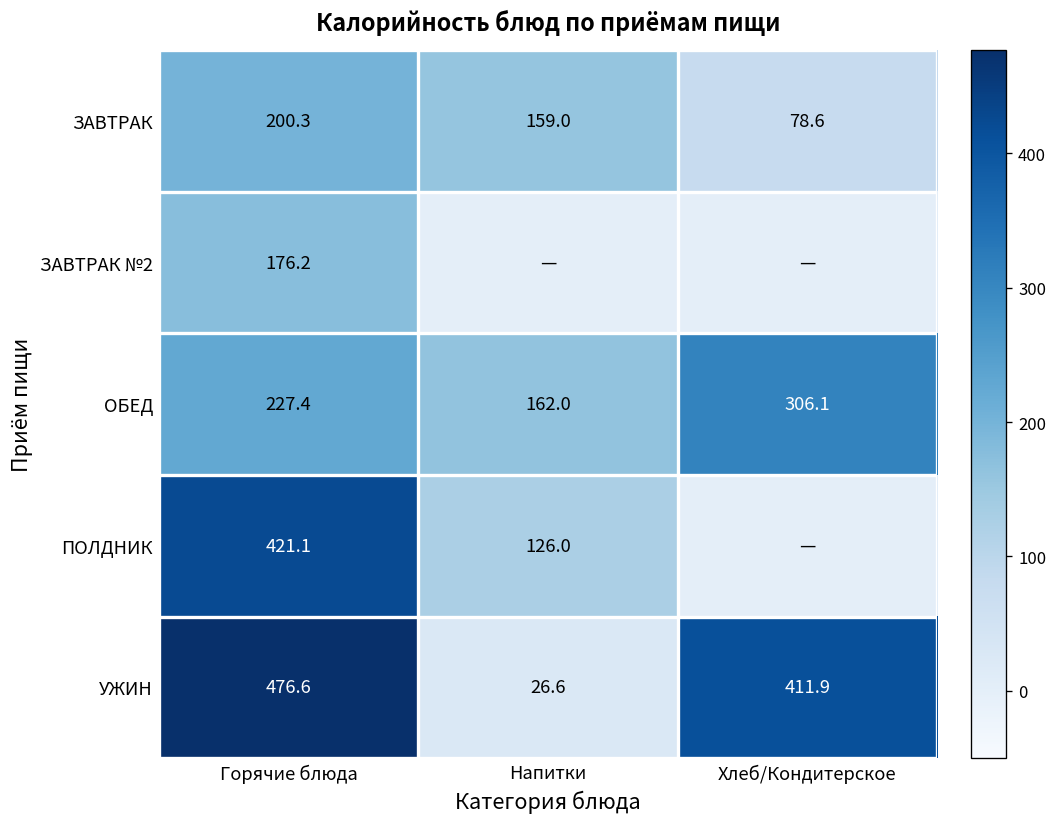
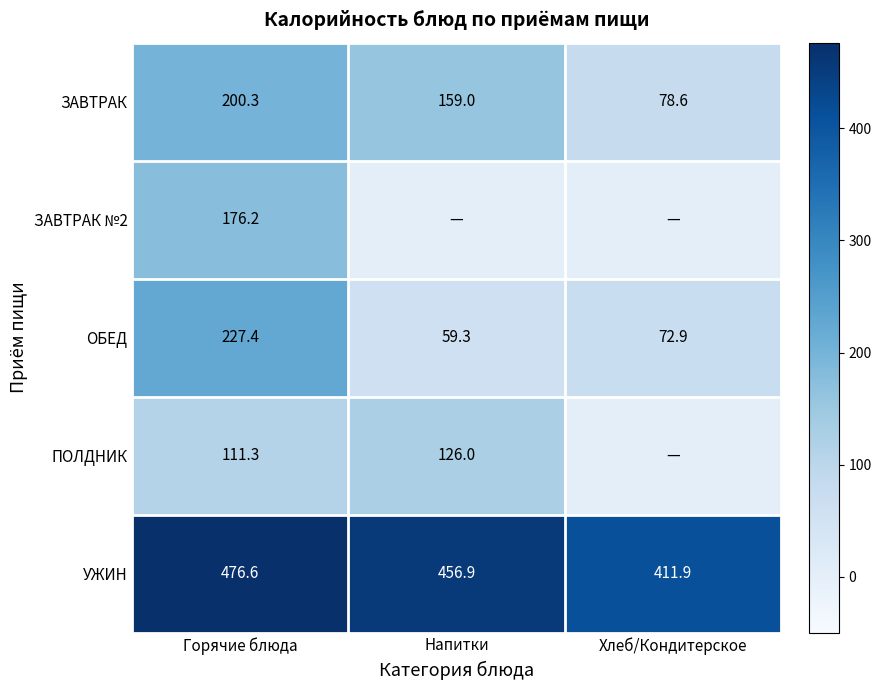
  {
    "ЗАВТРАК": {
      "Горячие блюда": 200.3,
      "Напитки": 159.0,
      "Хлеб/Кондитерское": 78.6
    },
    "ЗАВТРАК №2": {
      "Горячие блюда": 176.2
    },
    "ОБЕД": {
      "Горячие блюда": 227.4,
-     "Напитки": 162.0,
-     "Хлеб/Кондитерское": 306.1
+     "Напитки": 59.3,
+     "Хлеб/Кондитерское": 72.9
    },
    "ПОЛДНИК": {
-     "Горячие блюда": 421.1,
+     "Горячие блюда": 111.3,
      "Напитки": 126.0
    },
    "УЖИН": {
      "Горячие блюда": 476.6,
-     "Напитки": 26.6,
+     "Напитки": 456.9,
      "Хлеб/Кондитерское": 411.9
    }
  }
